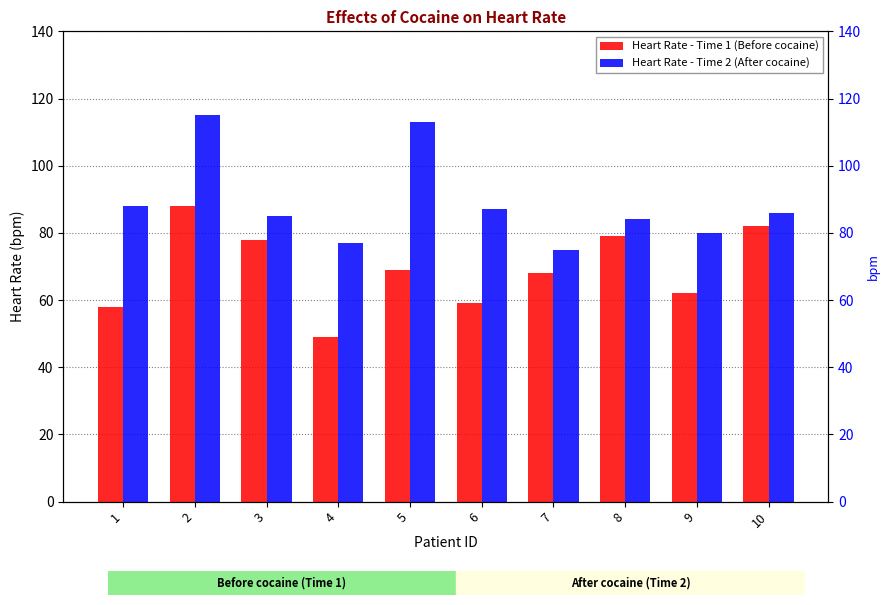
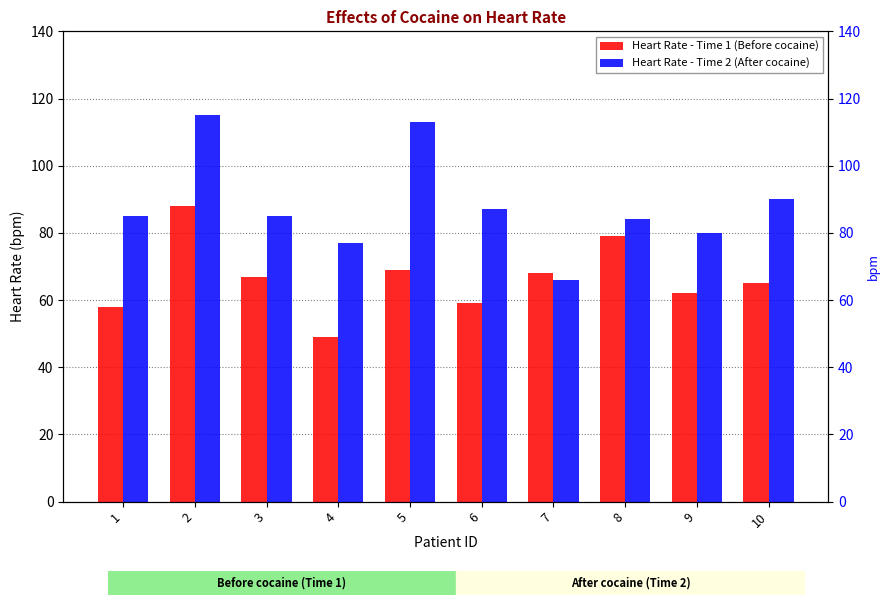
  {
    "Heart Rate - Time 1 (Before cocaine)": {
      "1": 58,
      "2": 88,
-     "3": 78,
+     "3": 67,
      "4": 49,
      "5": 69,
      "6": 59,
      "7": 68,
      "8": 79,
      "9": 62,
-     "10": 82
+     "10": 65
    },
    "Heart Rate - Time 2 (After cocaine)": {
-     "1": 88,
+     "1": 85,
      "2": 115,
      "3": 85,
      "4": 77,
      "5": 113,
      "6": 87,
-     "7": 75,
+     "7": 66,
      "8": 84,
      "9": 80,
-     "10": 86
+     "10": 90
    }
  }
